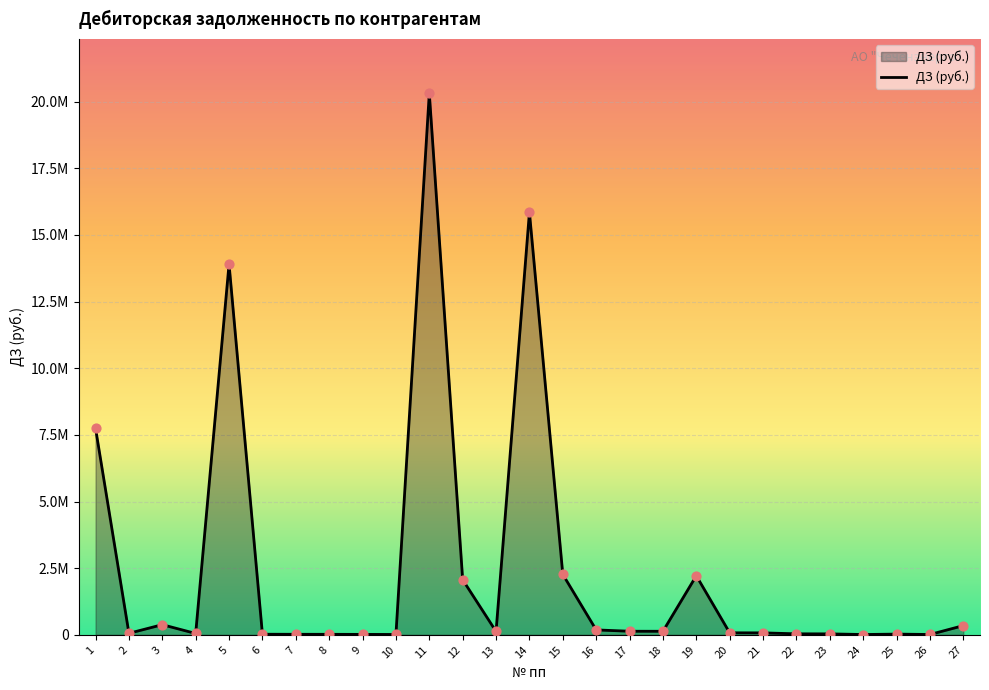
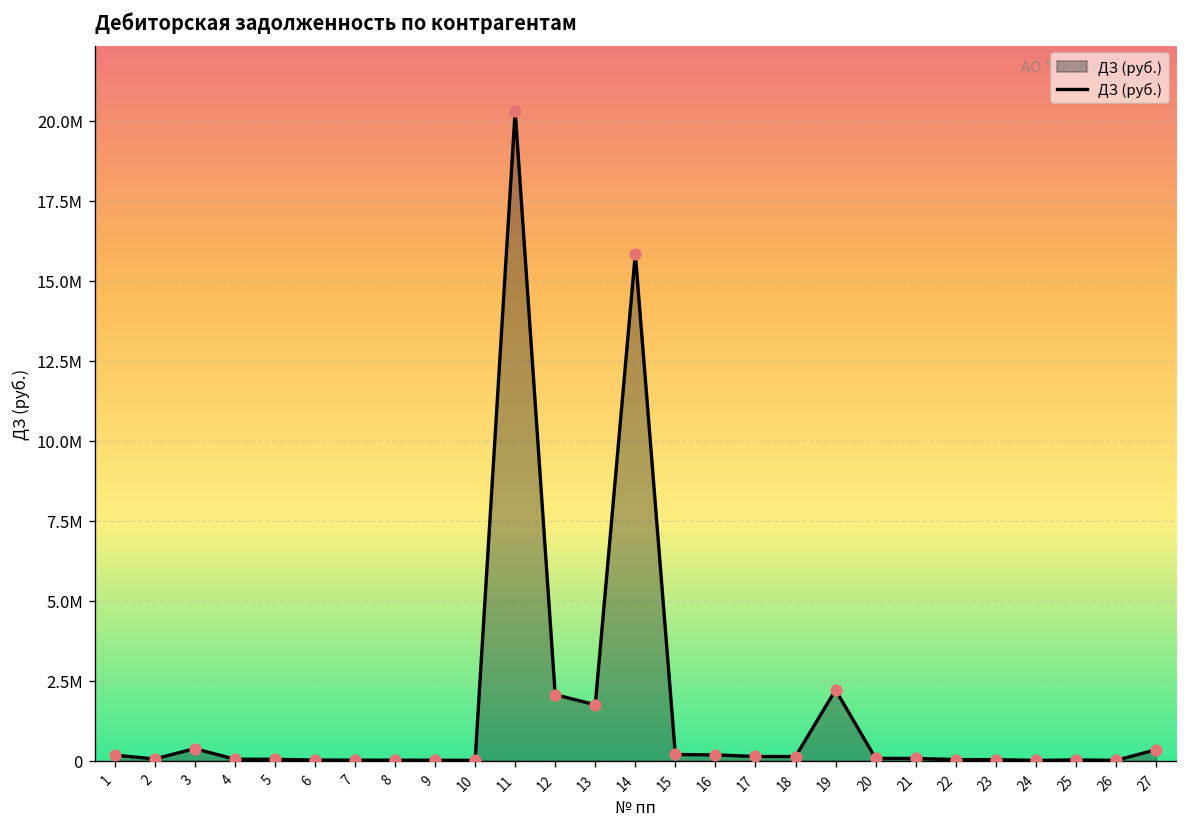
  {
-   "1": 7700000,
+   "1": 200000,
    "2": 100000,
    "3": 400000,
    "4": 100000,
-   "5": 13900000,
+   "5": 0,
    "6": 0,
    "7": 0,
    "8": 0,
    "9": 0,
    "10": 0,
    "11": 20300000,
    "12": 2100000,
-   "13": 100000,
+   "13": 1800000,
    "14": 15800000,
-   "15": 2300000,
+   "15": 200000,
    "16": 200000,
    "17": 100000,
    "18": 100000,
    "19": 2200000,
    "20": 100000,
    "21": 100000,
    "22": 0,
    "23": 0,
    "24": 0,
    "25": 0,
    "26": 0,
    "27": 300000
  }
